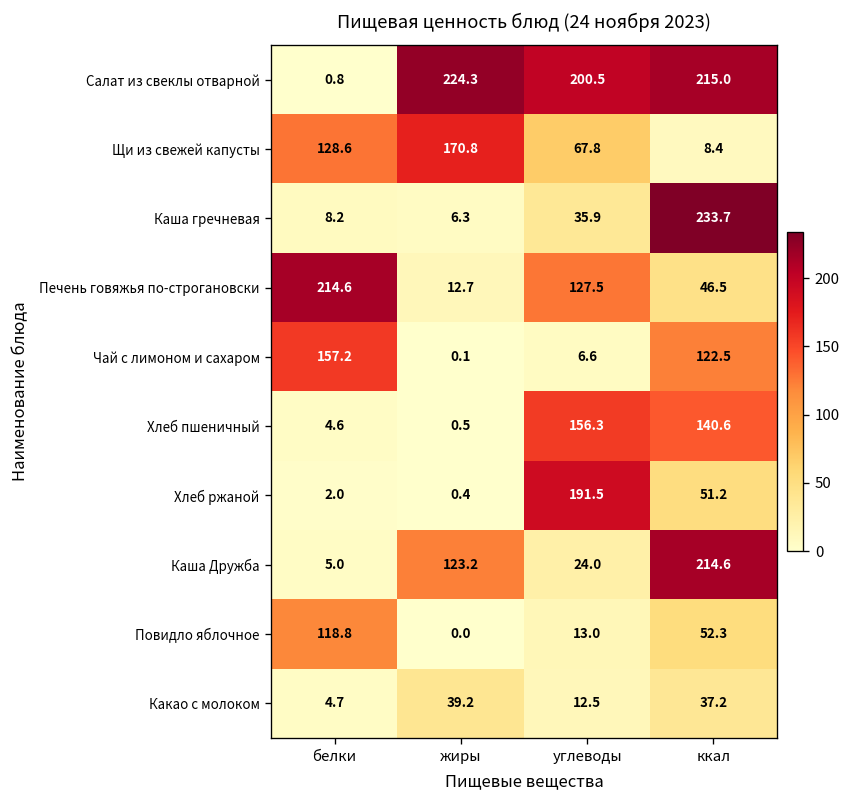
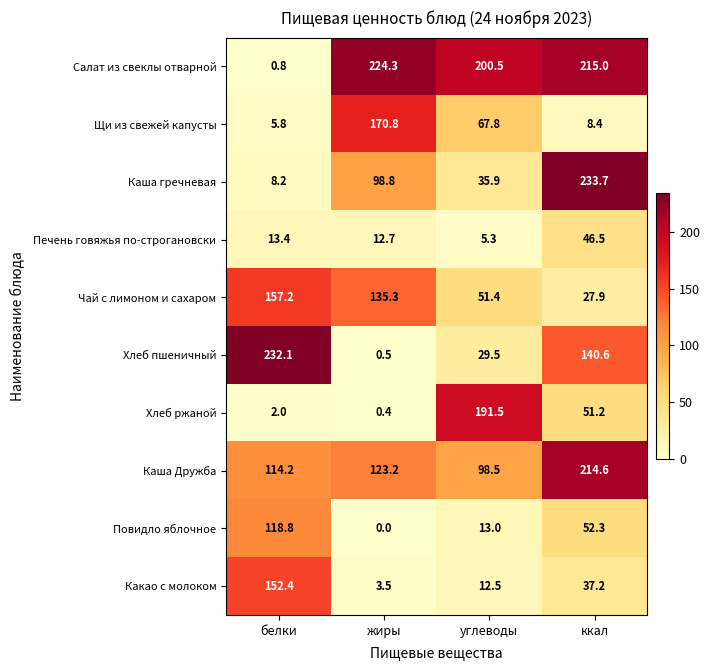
  {
    "Салат из свеклы отварной": {
      "белки": 0.8,
      "жиры": 224.3,
      "углеводы": 200.5,
      "ккал": 215.0
    },
    "Щи из свежей капусты": {
-     "белки": 128.6,
+     "белки": 5.8,
      "жиры": 170.8,
      "углеводы": 67.8,
      "ккал": 8.4
    },
    "Каша гречневая": {
      "белки": 8.2,
-     "жиры": 6.3,
+     "жиры": 98.8,
      "углеводы": 35.9,
      "ккал": 233.7
    },
    "Печень говяжья по-строгановски": {
-     "белки": 214.6,
+     "белки": 13.4,
      "жиры": 12.7,
-     "углеводы": 127.5,
+     "углеводы": 5.3,
      "ккал": 46.5
    },
    "Чай с лимоном и сахаром": {
      "белки": 157.2,
-     "жиры": 0.1,
-     "углеводы": 6.6,
-     "ккал": 122.5
+     "жиры": 135.3,
+     "углеводы": 51.4,
+     "ккал": 27.9
    },
    "Хлеб пшеничный": {
-     "белки": 4.6,
+     "белки": 232.1,
      "жиры": 0.5,
-     "углеводы": 156.3,
+     "углеводы": 29.5,
      "ккал": 140.6
    },
    "Хлеб ржаной": {
      "белки": 2.0,
      "жиры": 0.4,
      "углеводы": 191.5,
      "ккал": 51.2
    },
    "Каша Дружба": {
-     "белки": 5.0,
+     "белки": 114.2,
      "жиры": 123.2,
-     "углеводы": 24.0,
+     "углеводы": 98.5,
      "ккал": 214.6
    },
    "Повидло яблочное": {
      "белки": 118.8,
      "жиры": 0.0,
      "углеводы": 13.0,
      "ккал": 52.3
    },
    "Какао с молоком": {
-     "белки": 4.7,
-     "жиры": 39.2,
+     "белки": 152.4,
+     "жиры": 3.5,
      "углеводы": 12.5,
      "ккал": 37.2
    }
  }
